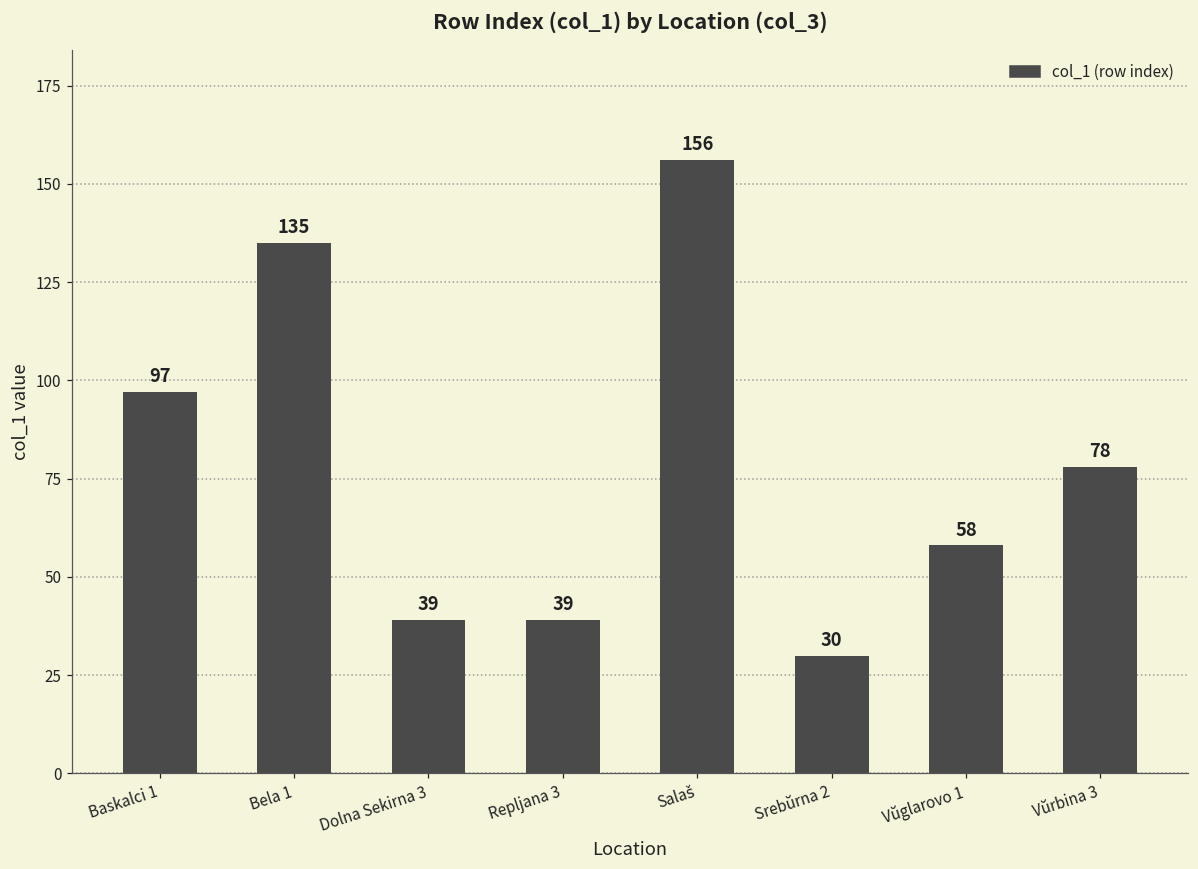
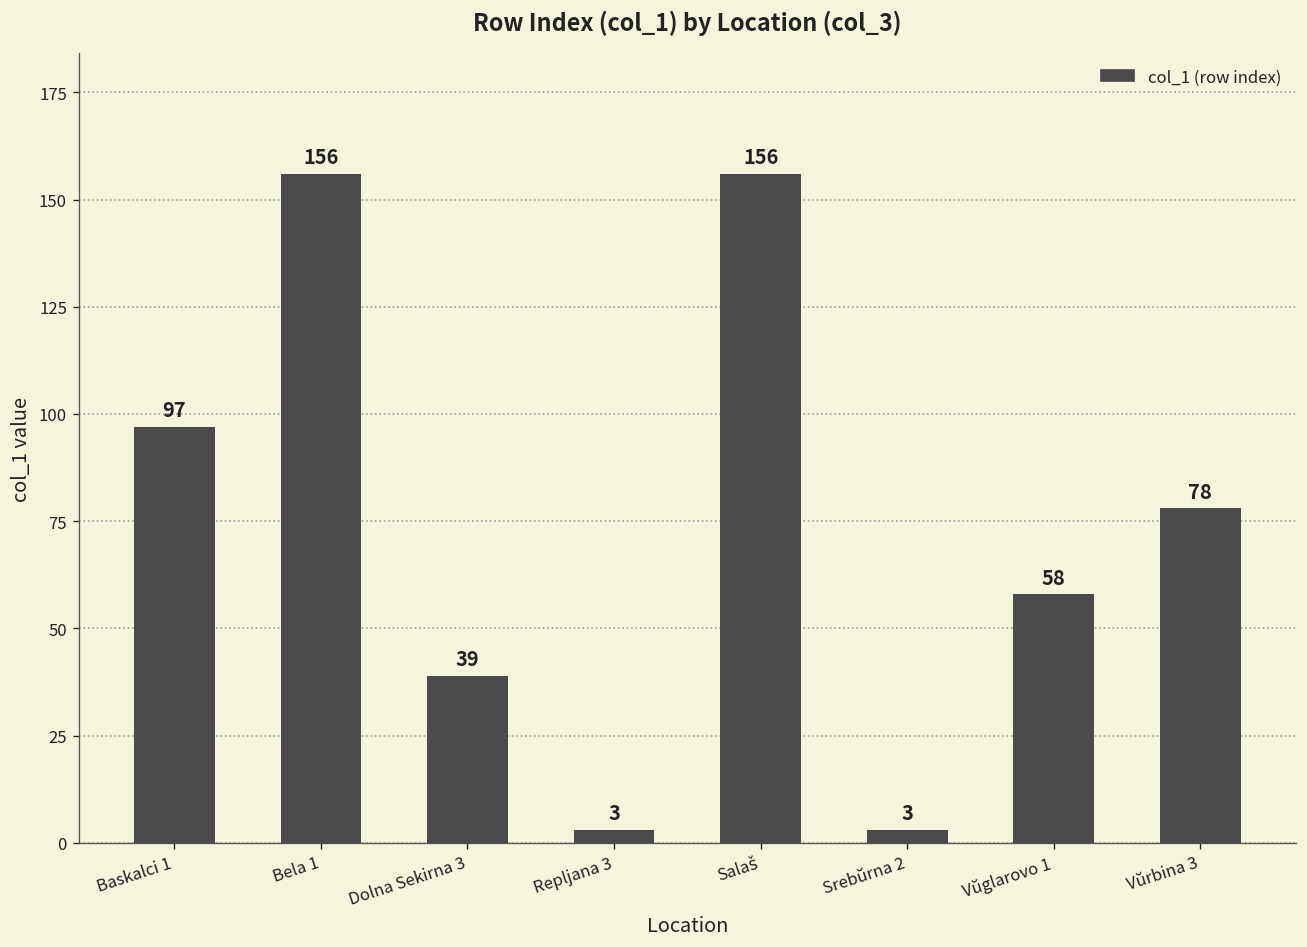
  {
    "Baskalci 1": 97,
-   "Bela 1": 135,
+   "Bela 1": 156,
    "Dolna Sekirna 3": 39,
-   "Repljana 3": 39,
+   "Repljana 3": 3,
    "Salaš": 156,
-   "Srebŭrna 2": 30,
+   "Srebŭrna 2": 3,
    "Vŭglarovo 1": 58,
    "Vŭrbina 3": 78
  }
